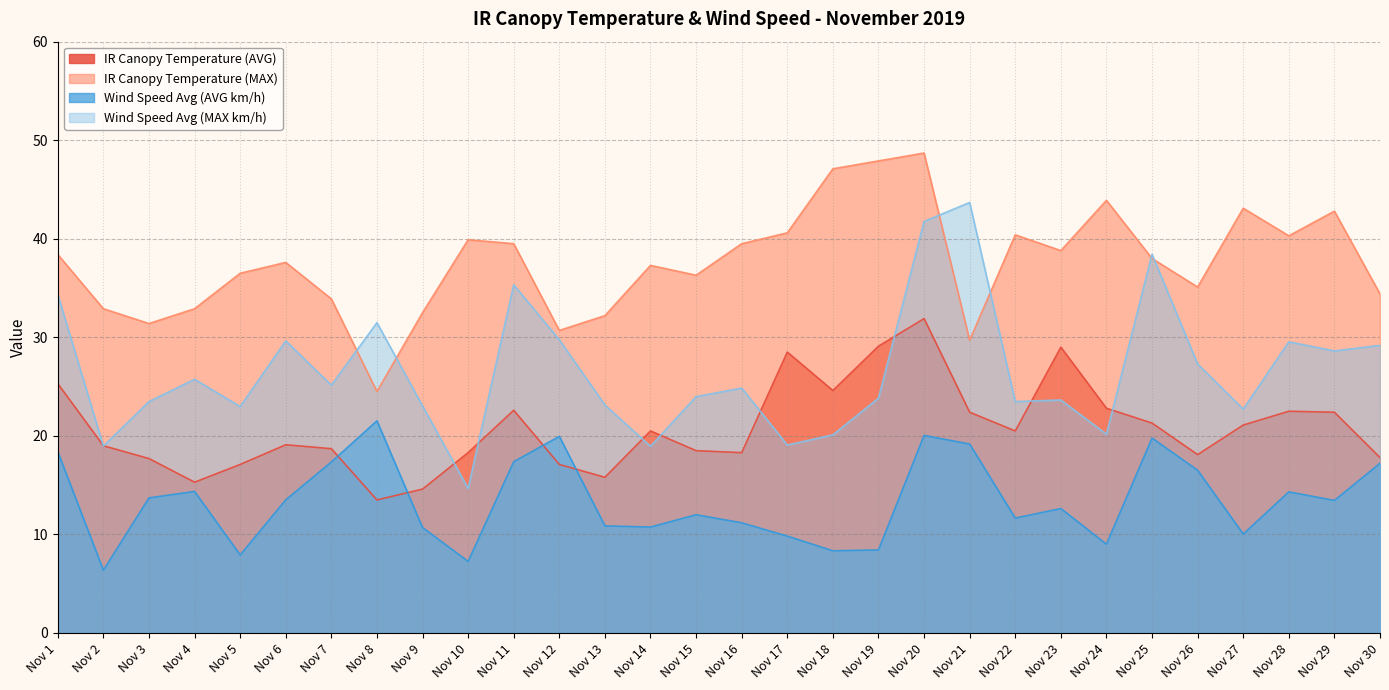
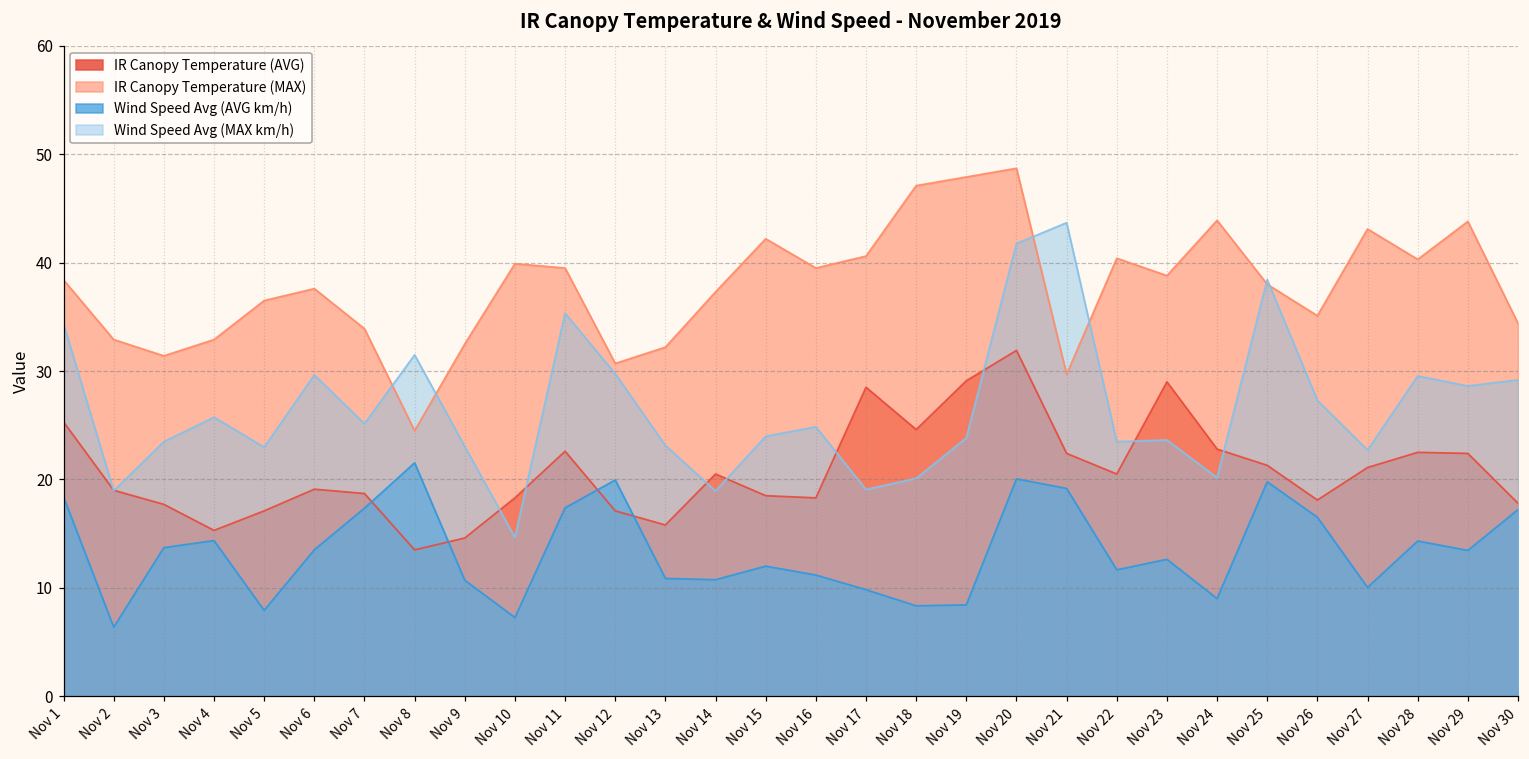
  {
    "IR Canopy Temperature (AVG)": {
      "Nov 1": 25,
      "Nov 3": 18,
      "Nov 4": 15,
      "Nov 5": 17,
      "Nov 6": 19,
      "Nov 7": 19,
      "Nov 8": 14,
      "Nov 9": 15,
      "Nov 10": 18,
      "Nov 11": 23,
      "Nov 12": 17,
      "Nov 13": 16,
      "Nov 14": 21,
      "Nov 15": 19,
      "Nov 16": 18,
      "Nov 17": 29,
      "Nov 18": 25,
      "Nov 19": 29,
      "Nov 20": 32,
      "Nov 21": 22,
      "Nov 22": 21,
      "Nov 23": 29,
      "Nov 24": 23,
      "Nov 25": 21,
      "Nov 26": 18,
      "Nov 27": 21,
      "Nov 28": 23,
      "Nov 29": 22,
      "Nov 30": 18
    },
    "IR Canopy Temperature (MAX)": {
      "Nov 1": 38,
      "Nov 2": 33,
      "Nov 3": 31,
      "Nov 4": 33,
      "Nov 5": 37,
      "Nov 6": 38,
      "Nov 7": 34,
      "Nov 8": 25,
      "Nov 9": 33,
      "Nov 10": 40,
      "Nov 11": 40,
      "Nov 12": 31,
      "Nov 13": 32,
      "Nov 14": 37,
-     "Nov 15": 36,
+     "Nov 15": 42,
      "Nov 16": 40,
      "Nov 17": 41,
      "Nov 18": 47,
      "Nov 19": 48,
      "Nov 20": 49,
      "Nov 21": 30,
      "Nov 22": 40,
      "Nov 23": 39,
      "Nov 24": 44,
      "Nov 25": 38,
      "Nov 26": 35,
      "Nov 27": 43,
      "Nov 28": 40,
-     "Nov 29": 43,
+     "Nov 29": 44,
      "Nov 30": 34
    },
    "Wind Speed Avg (AVG km/h)": {
      "Nov 1": 18,
      "Nov 2": 6,
      "Nov 3": 14,
      "Nov 4": 14,
      "Nov 5": 8,
      "Nov 6": 14,
      "Nov 7": 17,
      "Nov 8": 22,
      "Nov 9": 11,
      "Nov 10": 7,
      "Nov 11": 17,
      "Nov 12": 20,
      "Nov 13": 11,
      "Nov 14": 11,
      "Nov 15": 12,
      "Nov 16": 11,
      "Nov 17": 10,
      "Nov 18": 8,
      "Nov 19": 8,
      "Nov 20": 20,
      "Nov 21": 19,
      "Nov 22": 12,
      "Nov 23": 13,
      "Nov 24": 9,
      "Nov 25": 20,
      "Nov 26": 17,
      "Nov 27": 10,
      "Nov 28": 14,
      "Nov 29": 13,
      "Nov 30": 17
    },
    "Wind Speed Avg (MAX km/h)": {
      "Nov 1": 34,
      "Nov 3": 23,
      "Nov 4": 26,
      "Nov 5": 23,
      "Nov 6": 30,
      "Nov 7": 25,
      "Nov 8": 31,
      "Nov 9": 23,
      "Nov 10": 15,
      "Nov 11": 35,
      "Nov 12": 30,
      "Nov 13": 23,
      "Nov 14": 19,
      "Nov 15": 24,
      "Nov 16": 25,
      "Nov 17": 19,
      "Nov 18": 20,
      "Nov 19": 24,
      "Nov 20": 42,
      "Nov 21": 44,
      "Nov 22": 23,
      "Nov 23": 24,
      "Nov 24": 20,
      "Nov 25": 38,
      "Nov 26": 27,
      "Nov 27": 23,
      "Nov 28": 30,
      "Nov 29": 29,
      "Nov 30": 29
    }
  }
